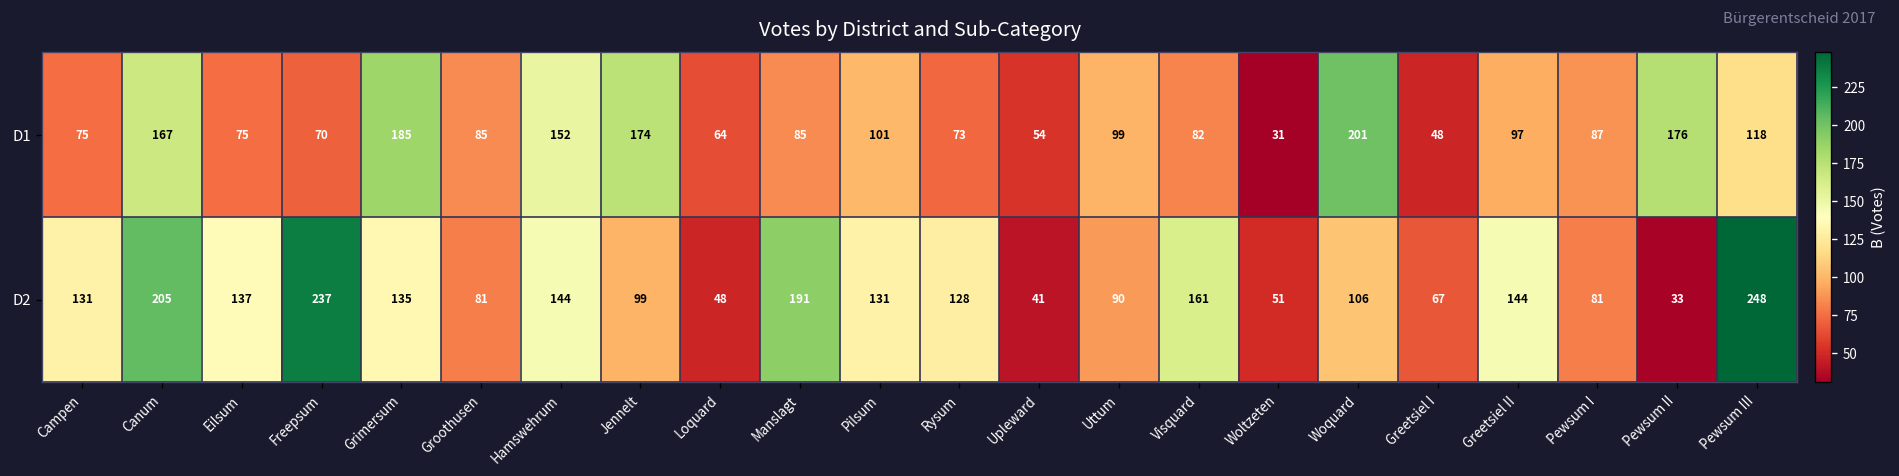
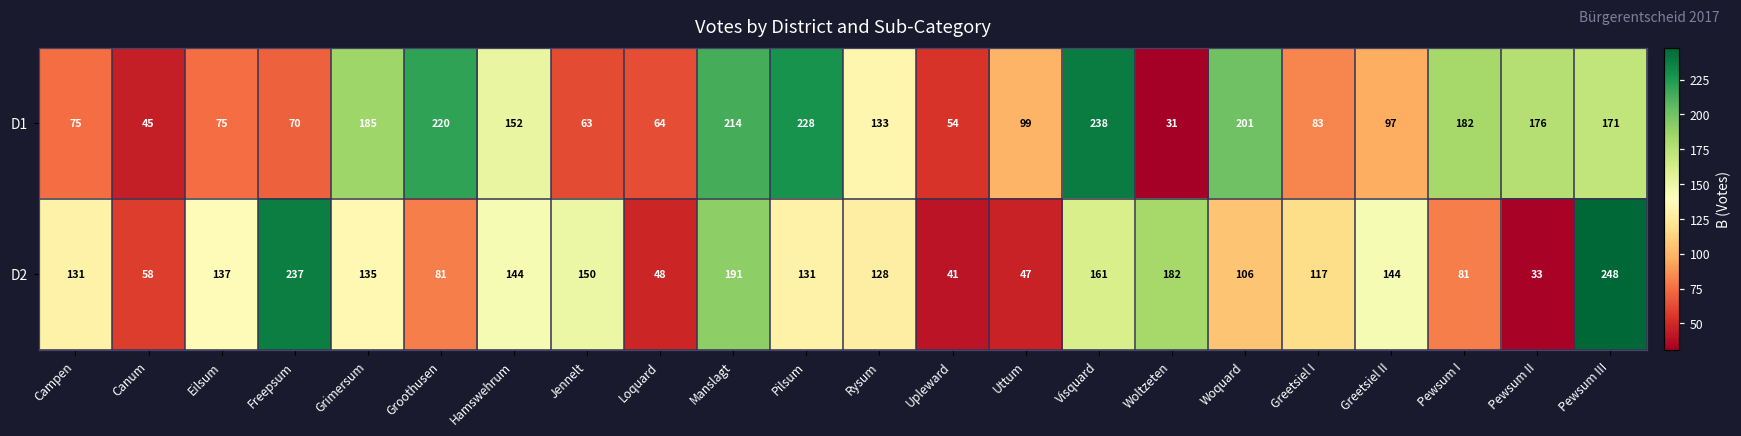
  {
    "D1": {
      "Campen": 75,
-     "Canum": 167,
+     "Canum": 45,
      "Eilsum": 75,
      "Freepsum": 70,
      "Grimersum": 185,
-     "Groothusen": 85,
+     "Groothusen": 220,
      "Hamswehrum": 152,
-     "Jennelt": 174,
+     "Jennelt": 63,
      "Loquard": 64,
-     "Manslagt": 85,
-     "Pilsum": 101,
-     "Rysum": 73,
+     "Manslagt": 214,
+     "Pilsum": 228,
+     "Rysum": 133,
      "Upleward": 54,
      "Uttum": 99,
-     "Visquard": 82,
+     "Visquard": 238,
      "Woltzeten": 31,
      "Woquard": 201,
-     "Greetsiel I": 48,
+     "Greetsiel I": 83,
      "Greetsiel II": 97,
-     "Pewsum I": 87,
+     "Pewsum I": 182,
      "Pewsum II": 176,
-     "Pewsum III": 118
+     "Pewsum III": 171
    },
    "D2": {
      "Campen": 131,
-     "Canum": 205,
+     "Canum": 58,
      "Eilsum": 137,
      "Freepsum": 237,
      "Grimersum": 135,
      "Groothusen": 81,
      "Hamswehrum": 144,
-     "Jennelt": 99,
+     "Jennelt": 150,
      "Loquard": 48,
      "Manslagt": 191,
      "Pilsum": 131,
      "Rysum": 128,
      "Upleward": 41,
-     "Uttum": 90,
+     "Uttum": 47,
      "Visquard": 161,
-     "Woltzeten": 51,
+     "Woltzeten": 182,
      "Woquard": 106,
-     "Greetsiel I": 67,
+     "Greetsiel I": 117,
      "Greetsiel II": 144,
      "Pewsum I": 81,
      "Pewsum II": 33,
      "Pewsum III": 248
    }
  }
